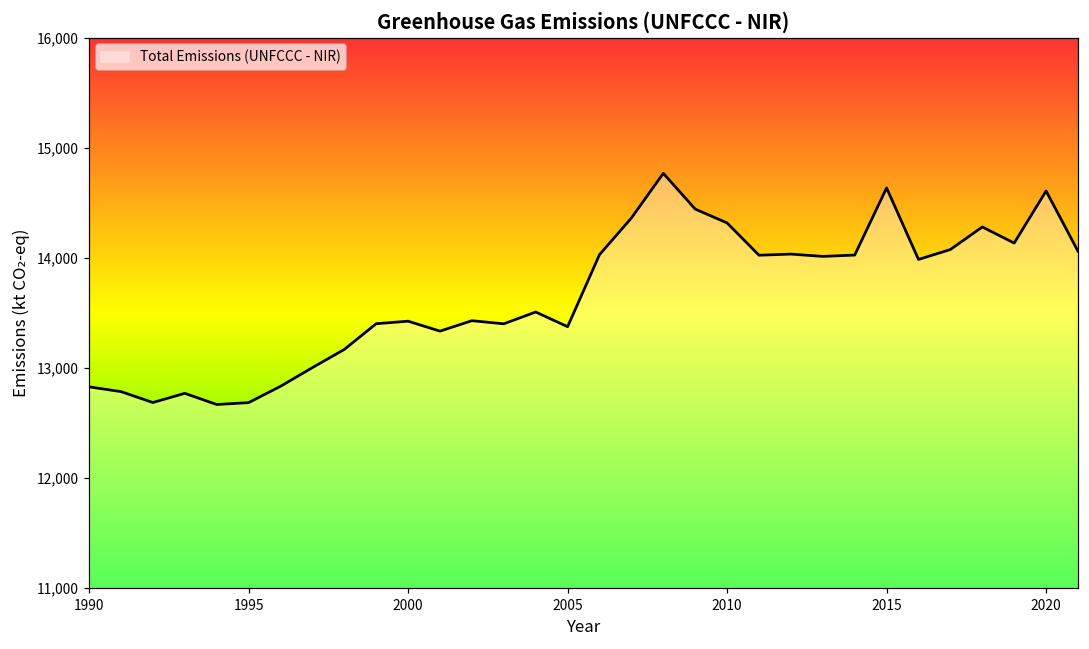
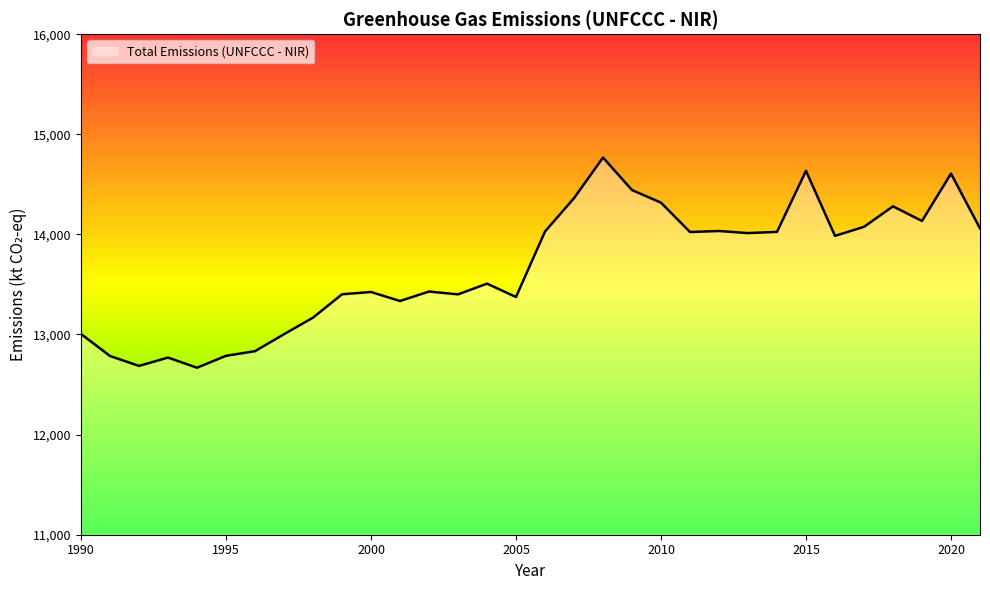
  {
-   "1990": "12,830",
-   "1995": "12,690",
+   "1990": "13,010",
+   "1995": "12,790",
    "2000": "13,420",
    "2005": "13,370",
    "2010": "14,320",
    "2015": "14,630",
    "2020": "14,610"
  }
